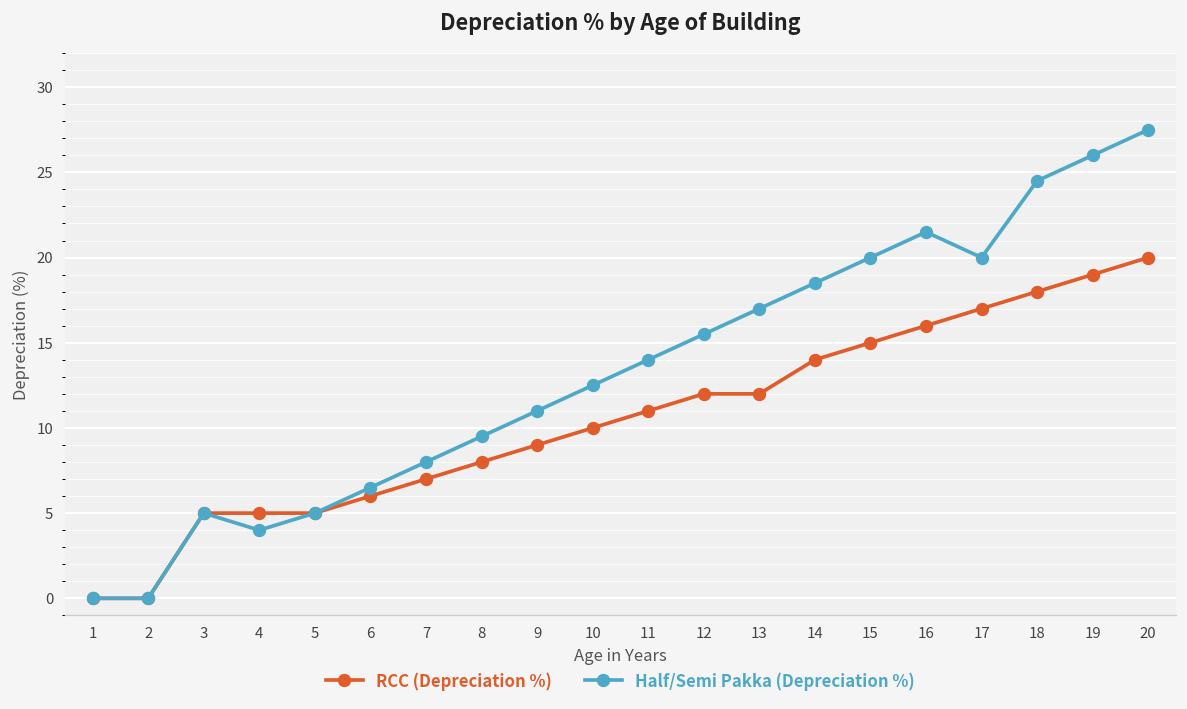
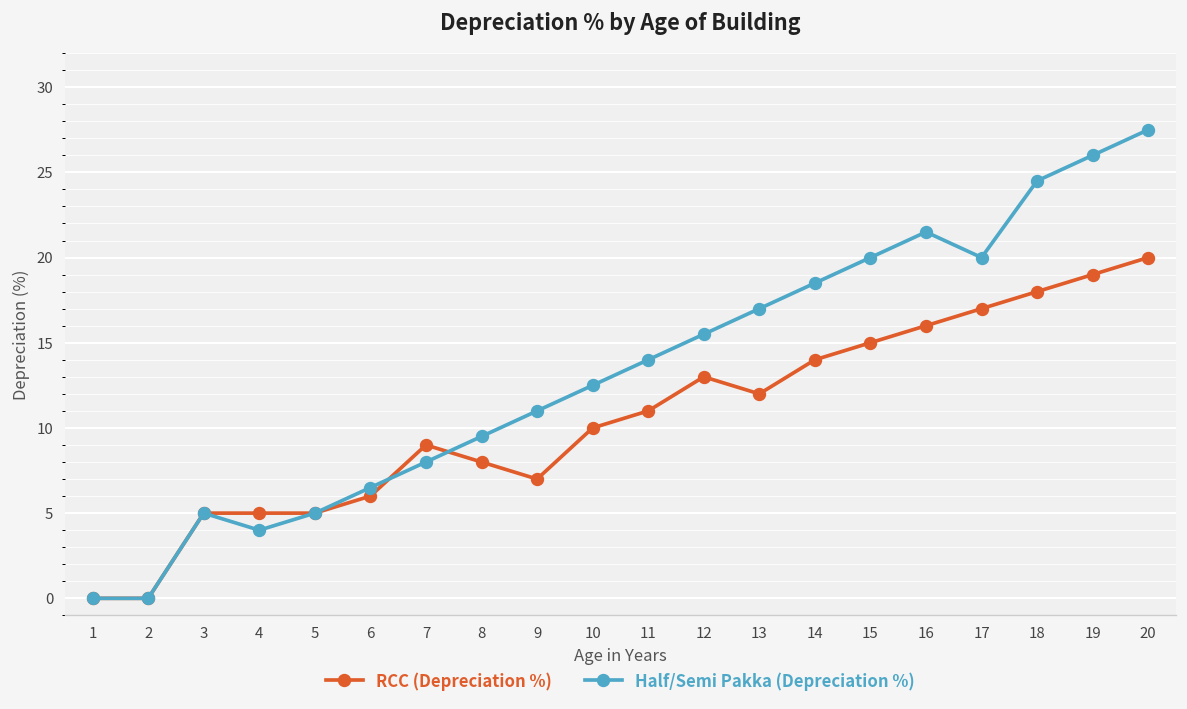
  {
    "RCC (Depreciation %)": {
      "4": 5,
      "6": 6,
-     "7": 7,
+     "7": 9,
      "8": 8,
-     "9": 9,
+     "9": 7,
      "10": 10,
      "11": 11,
-     "12": 12,
+     "12": 13,
      "13": 12,
      "14": 14,
      "15": 15,
      "16": 16,
      "17": 17,
      "18": 18,
      "19": 19,
      "20": 20
    },
    "Half/Semi Pakka (Depreciation %)": {
      "4": 4,
      "6": 6.5,
      "7": 8,
      "8": 9.5,
      "9": 11,
      "10": 12.5,
      "11": 14,
      "12": 15.5,
      "13": 17,
      "14": 18.5,
      "15": 20,
      "16": 21.5,
      "17": 20,
      "18": 24.5,
      "19": 26,
      "20": 27.5
    }
  }
